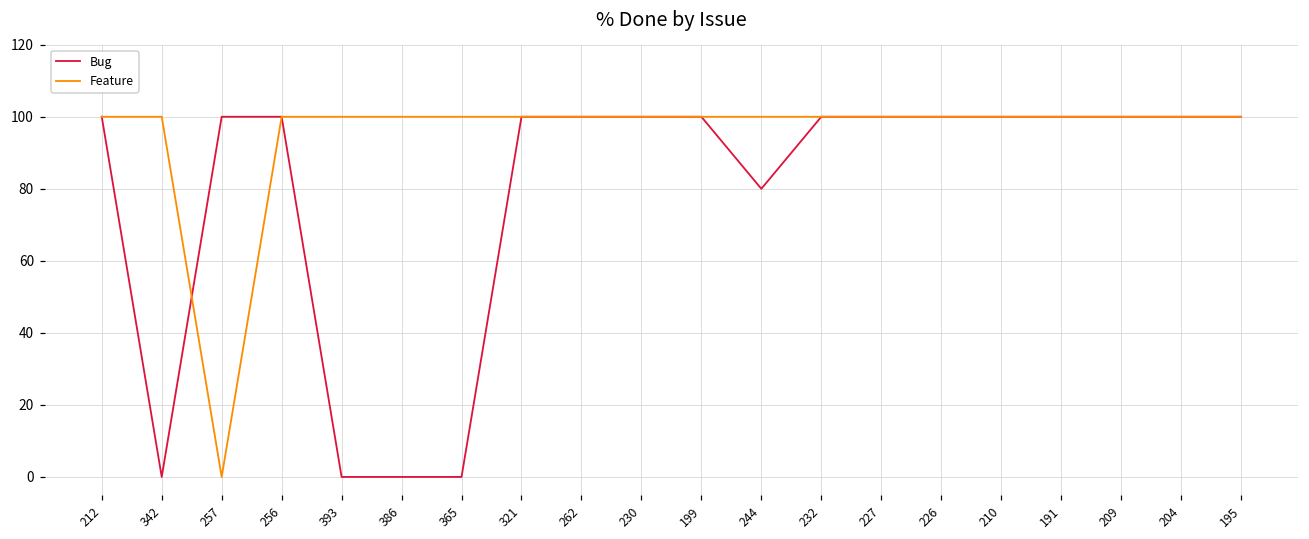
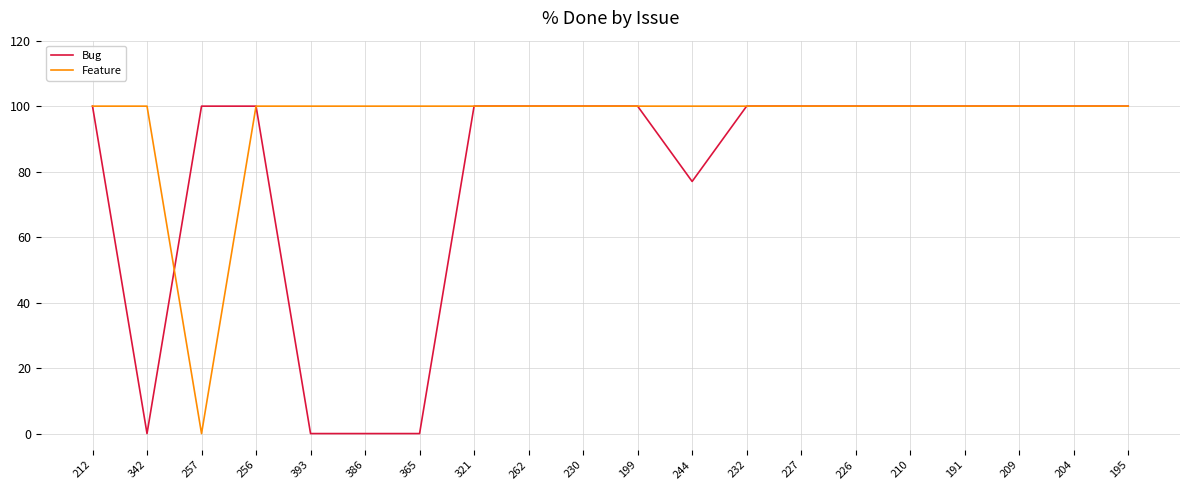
  {
    "Bug": {
      "342": 0,
      "257": 100,
      "393": 0,
      "386": 0,
      "365": 0,
-     "244": 80
+     "244": 77
    },
    "Feature": {
      "342": 100,
      "257": 0,
      "393": 100,
      "386": 100,
      "365": 100,
      "244": 100
    }
  }
